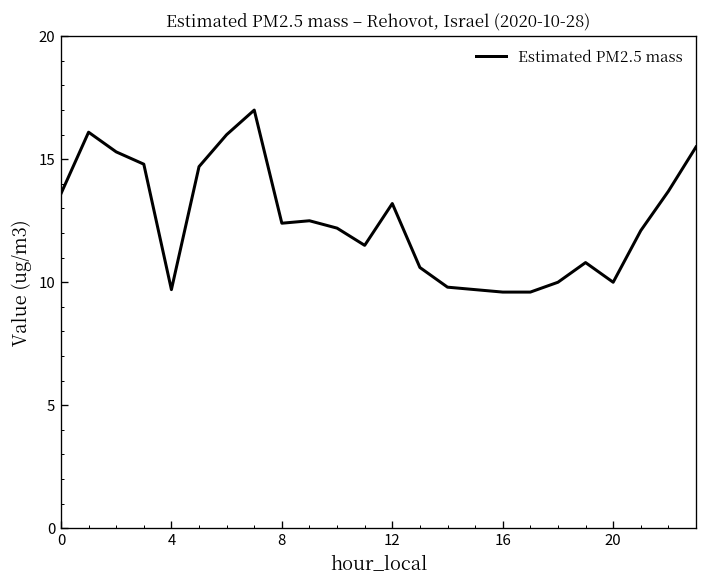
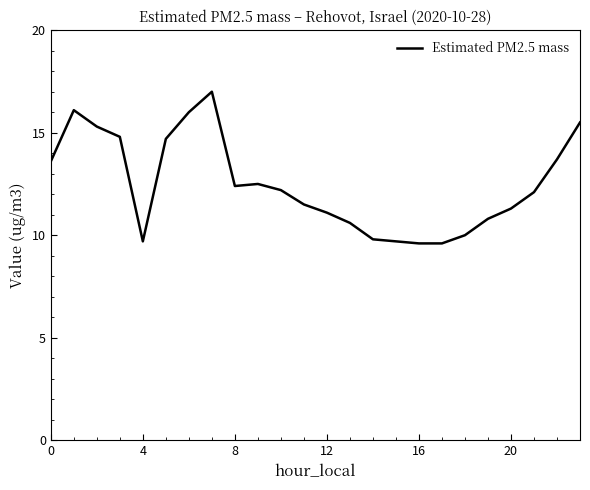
  {
    "0": 13.6,
    "4": 9.7,
    "8": 12.4,
-   "12": 13.2,
+   "12": 11.1,
    "16": 9.6,
-   "20": 10.0
+   "20": 11.3
  }
